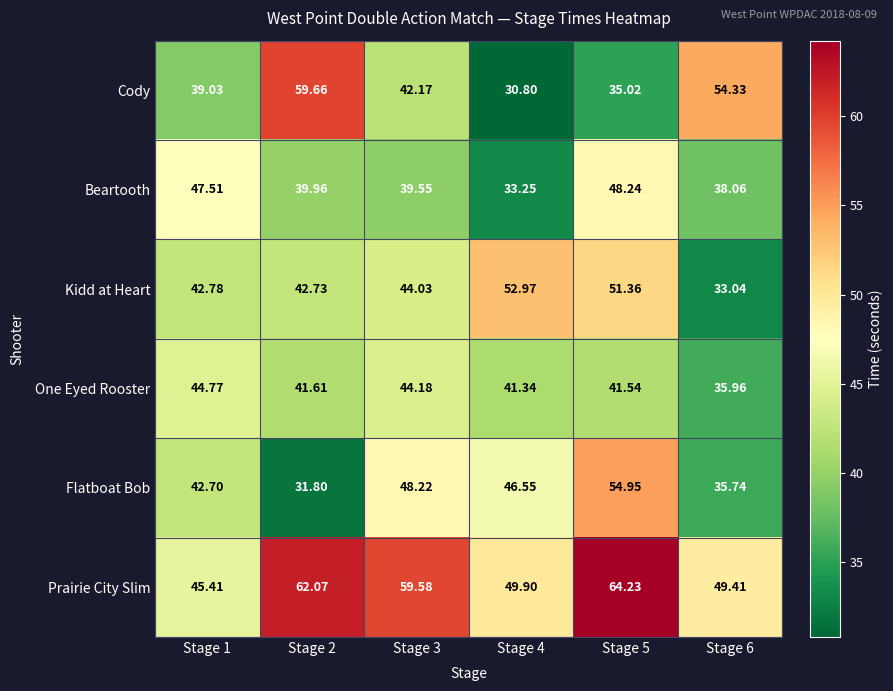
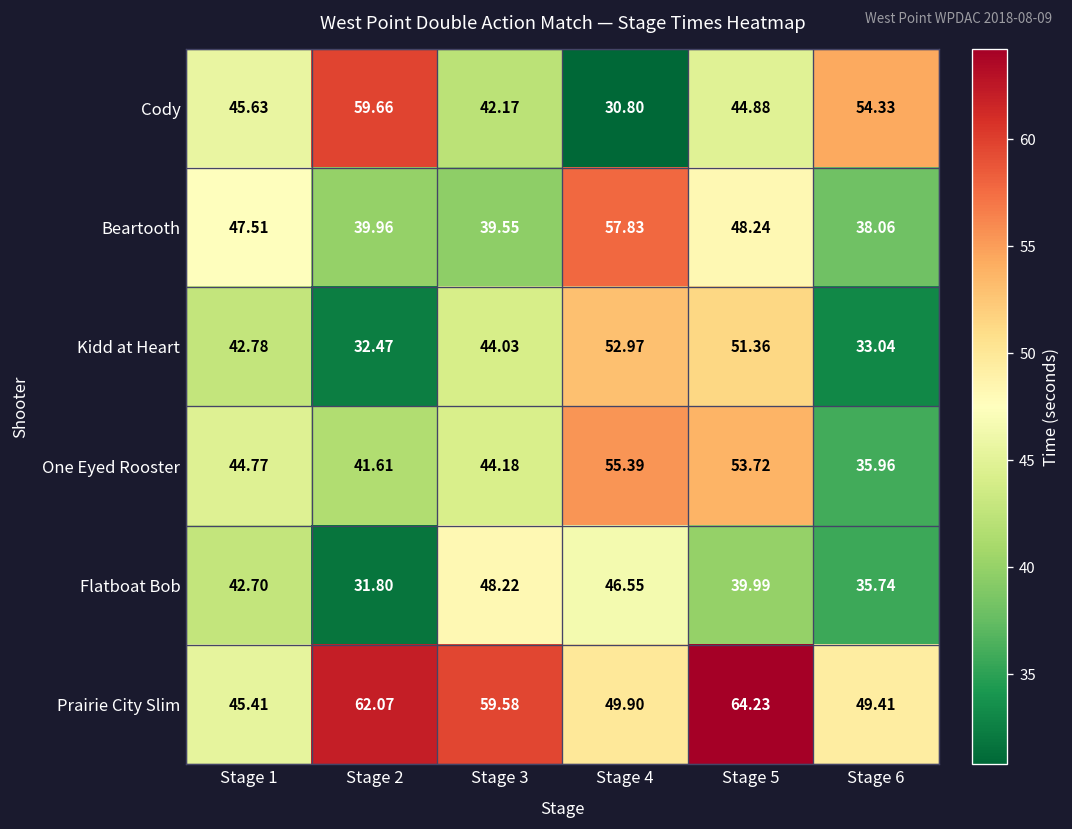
  {
    "Cody": {
-     "Stage 1": 39.03,
+     "Stage 1": 45.63,
      "Stage 2": 59.66,
      "Stage 3": 42.17,
      "Stage 4": 30.80,
-     "Stage 5": 35.02,
+     "Stage 5": 44.88,
      "Stage 6": 54.33
    },
    "Beartooth": {
      "Stage 1": 47.51,
      "Stage 2": 39.96,
      "Stage 3": 39.55,
-     "Stage 4": 33.25,
+     "Stage 4": 57.83,
      "Stage 5": 48.24,
      "Stage 6": 38.06
    },
    "Kidd at Heart": {
      "Stage 1": 42.78,
-     "Stage 2": 42.73,
+     "Stage 2": 32.47,
      "Stage 3": 44.03,
      "Stage 4": 52.97,
      "Stage 5": 51.36,
      "Stage 6": 33.04
    },
    "One Eyed Rooster": {
      "Stage 1": 44.77,
      "Stage 2": 41.61,
      "Stage 3": 44.18,
-     "Stage 4": 41.34,
-     "Stage 5": 41.54,
+     "Stage 4": 55.39,
+     "Stage 5": 53.72,
      "Stage 6": 35.96
    },
    "Flatboat Bob": {
      "Stage 1": 42.70,
      "Stage 2": 31.80,
      "Stage 3": 48.22,
      "Stage 4": 46.55,
-     "Stage 5": 54.95,
+     "Stage 5": 39.99,
      "Stage 6": 35.74
    },
    "Prairie City Slim": {
      "Stage 1": 45.41,
      "Stage 2": 62.07,
      "Stage 3": 59.58,
      "Stage 4": 49.90,
      "Stage 5": 64.23,
      "Stage 6": 49.41
    }
  }
